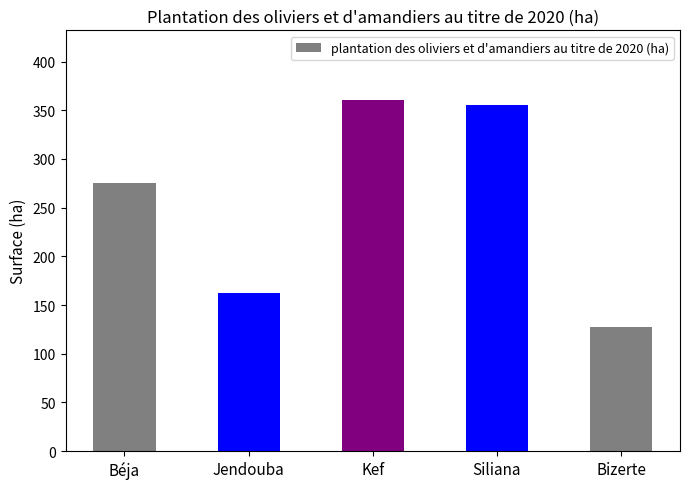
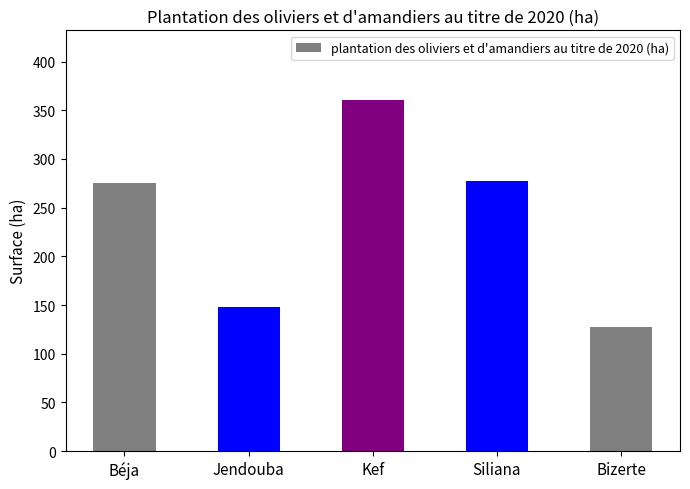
  {
    "Béja": 280,
-   "Jendouba": 160,
+   "Jendouba": 150,
    "Kef": 360,
-   "Siliana": 360,
+   "Siliana": 280,
    "Bizerte": 130
  }
